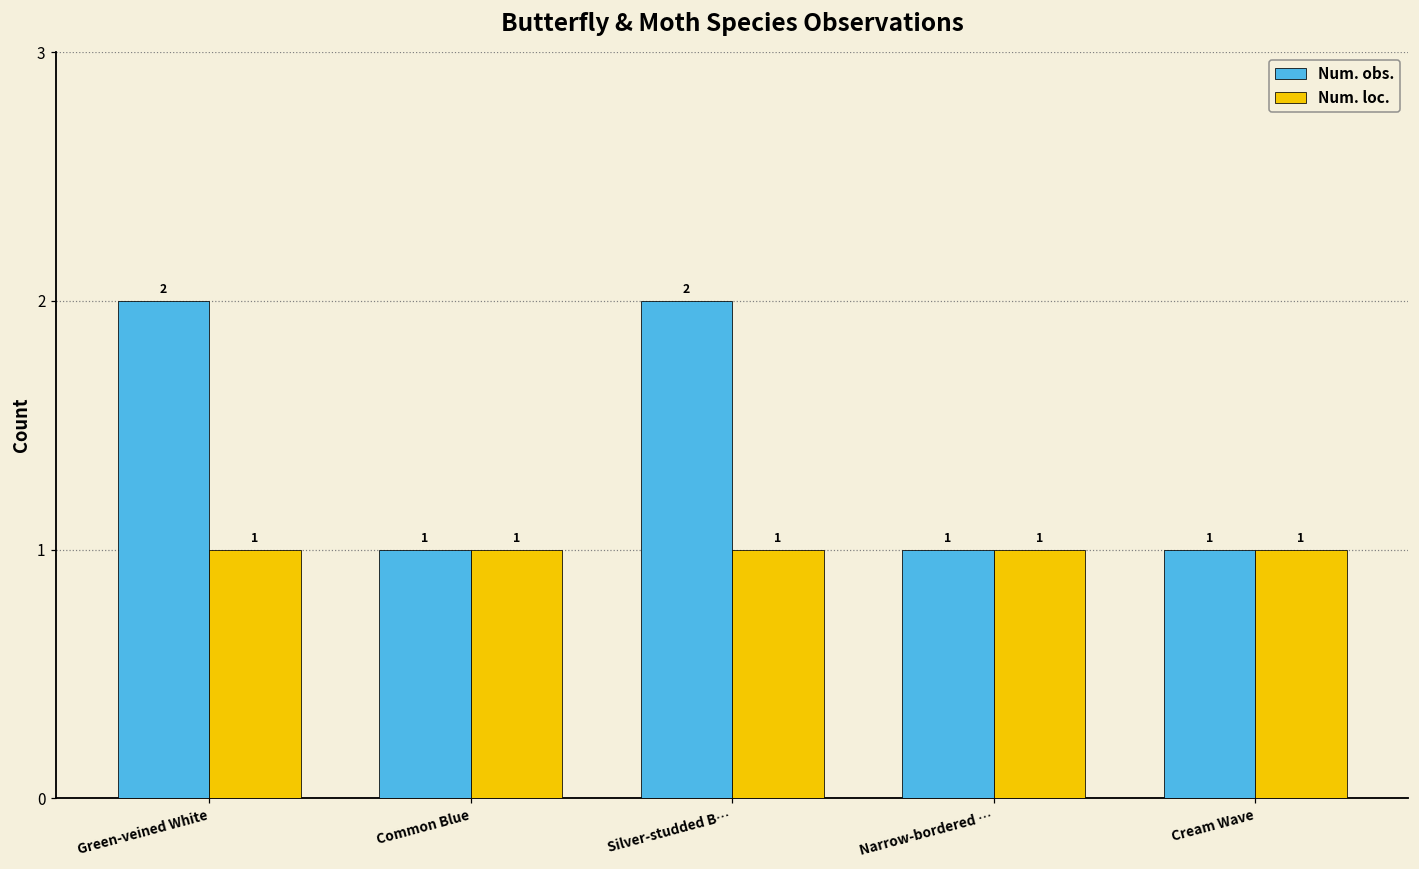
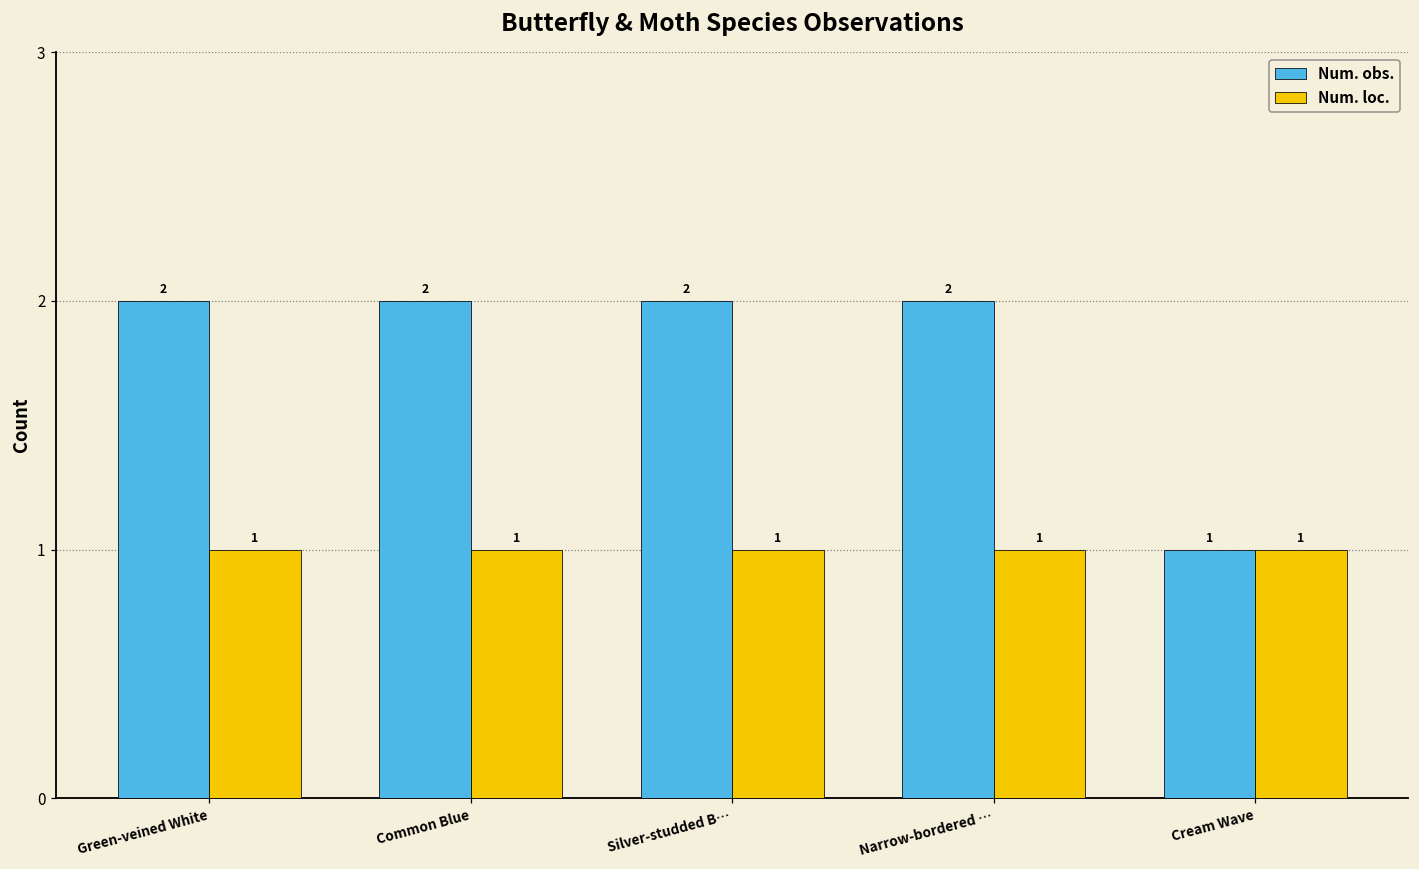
  {
    "Num. obs.": {
      "Green-veined White": 2,
-     "Common Blue": 1,
+     "Common Blue": 2,
      "Silver-studded B…": 2,
-     "Narrow-bordered …": 1,
+     "Narrow-bordered …": 2,
      "Cream Wave": 1
    },
    "Num. loc.": {
      "Green-veined White": 1,
      "Common Blue": 1,
      "Silver-studded B…": 1,
      "Narrow-bordered …": 1,
      "Cream Wave": 1
    }
  }
